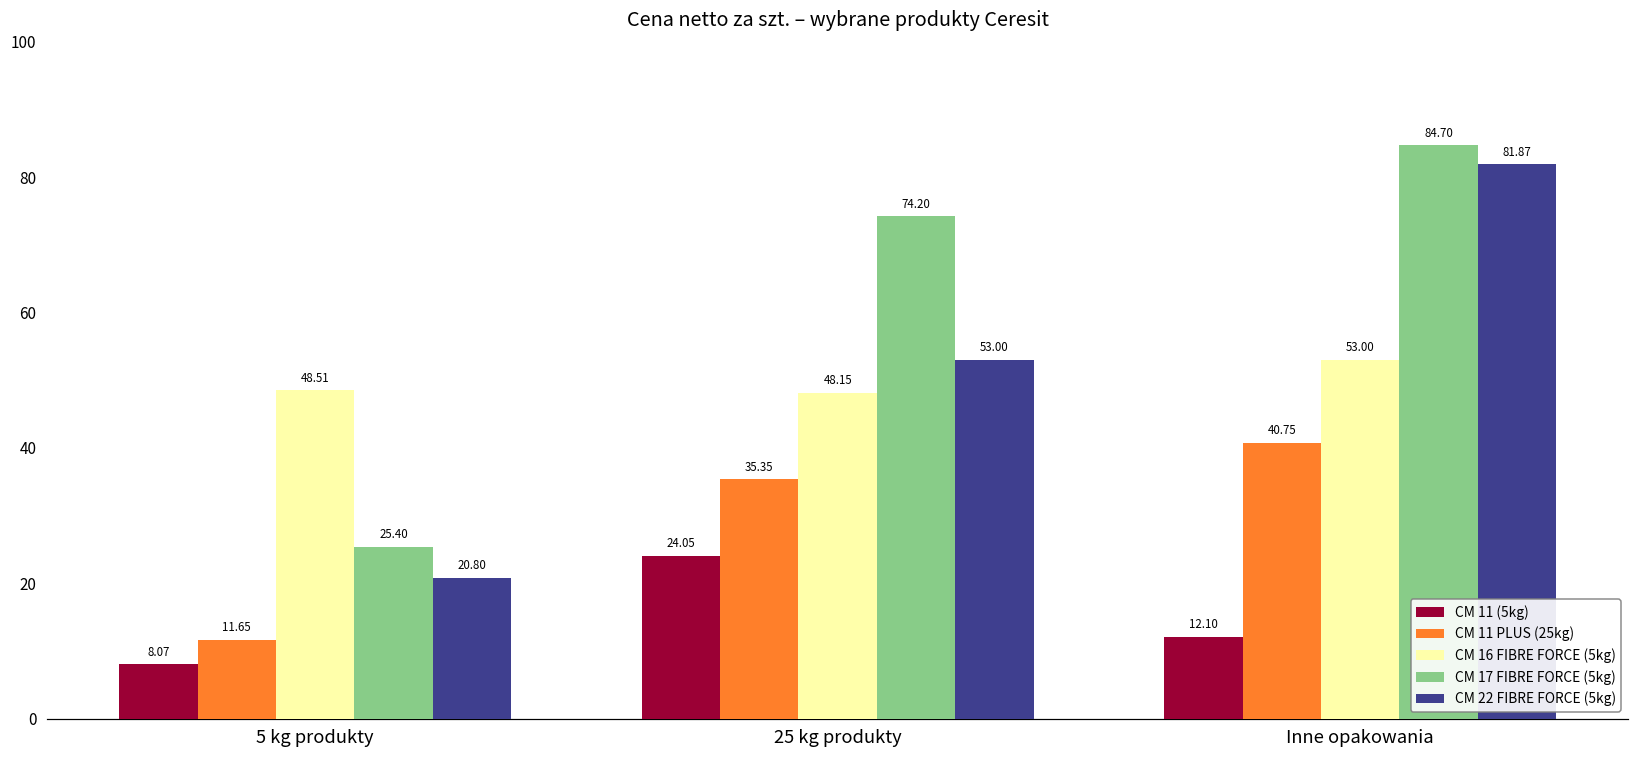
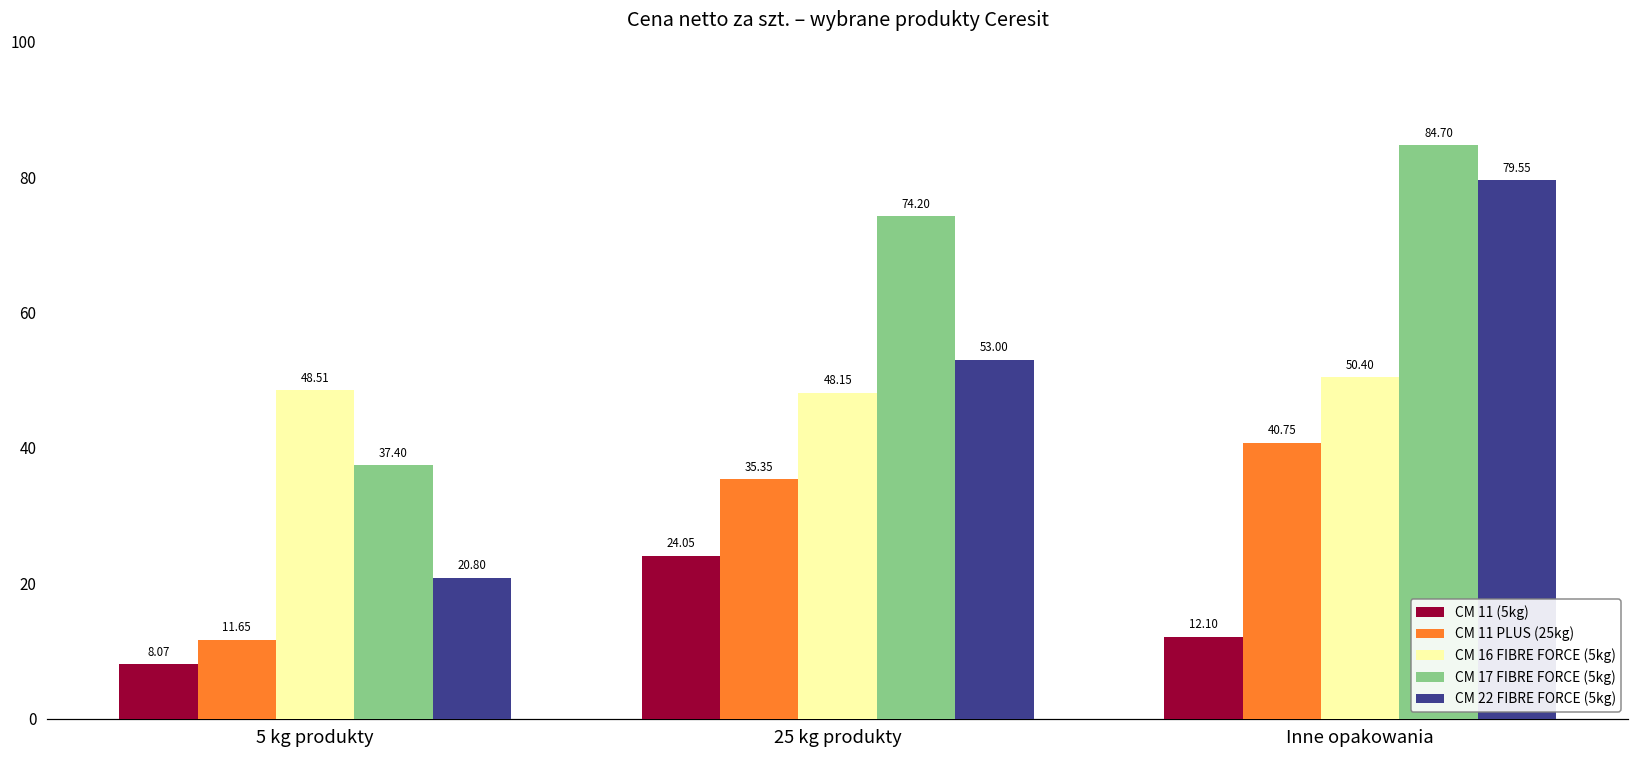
  {
    "CM 11 (5kg)": {
      "5 kg produkty": 8.07,
      "25 kg produkty": 24.05,
      "Inne opakowania": 12.10
    },
    "CM 11 PLUS (25kg)": {
      "5 kg produkty": 11.65,
      "25 kg produkty": 35.35,
      "Inne opakowania": 40.75
    },
    "CM 16 FIBRE FORCE (5kg)": {
      "5 kg produkty": 48.51,
      "25 kg produkty": 48.15,
-     "Inne opakowania": 53.00
+     "Inne opakowania": 50.40
    },
    "CM 17 FIBRE FORCE (5kg)": {
-     "5 kg produkty": 25.40,
+     "5 kg produkty": 37.40,
      "25 kg produkty": 74.20,
      "Inne opakowania": 84.70
    },
    "CM 22 FIBRE FORCE (5kg)": {
      "5 kg produkty": 20.80,
      "25 kg produkty": 53.00,
-     "Inne opakowania": 81.87
+     "Inne opakowania": 79.55
    }
  }
